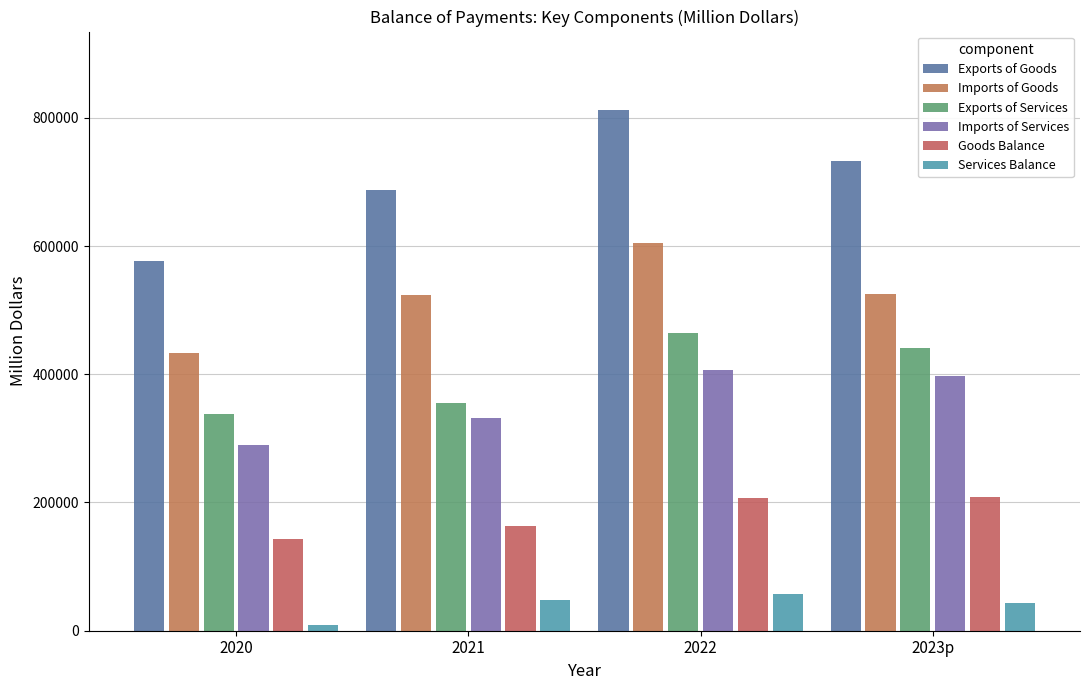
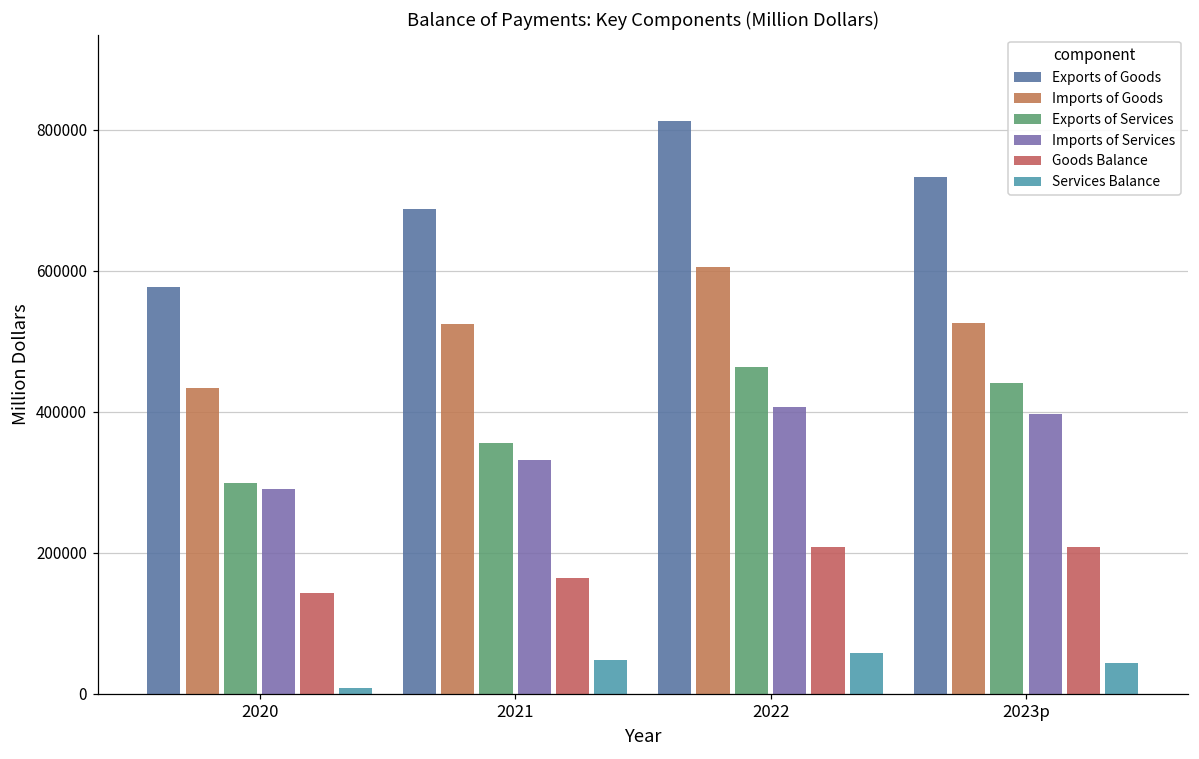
  {
    "Exports of Services": {
-     "2020": 340000,
+     "2020": 300000,
      "2021": 360000,
      "2022": 460000,
      "2023p": 440000
    }
  }
